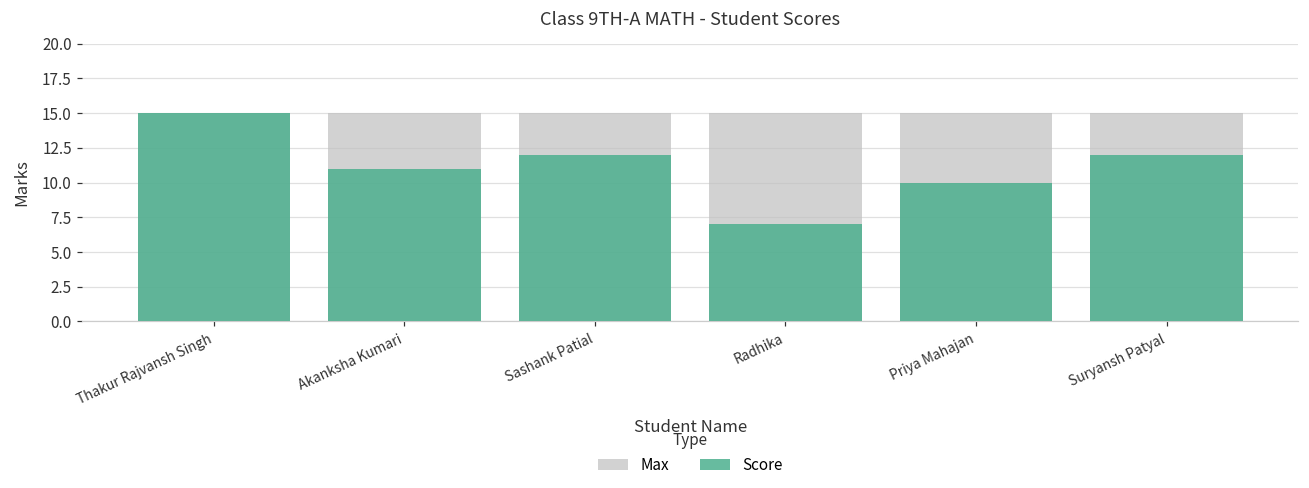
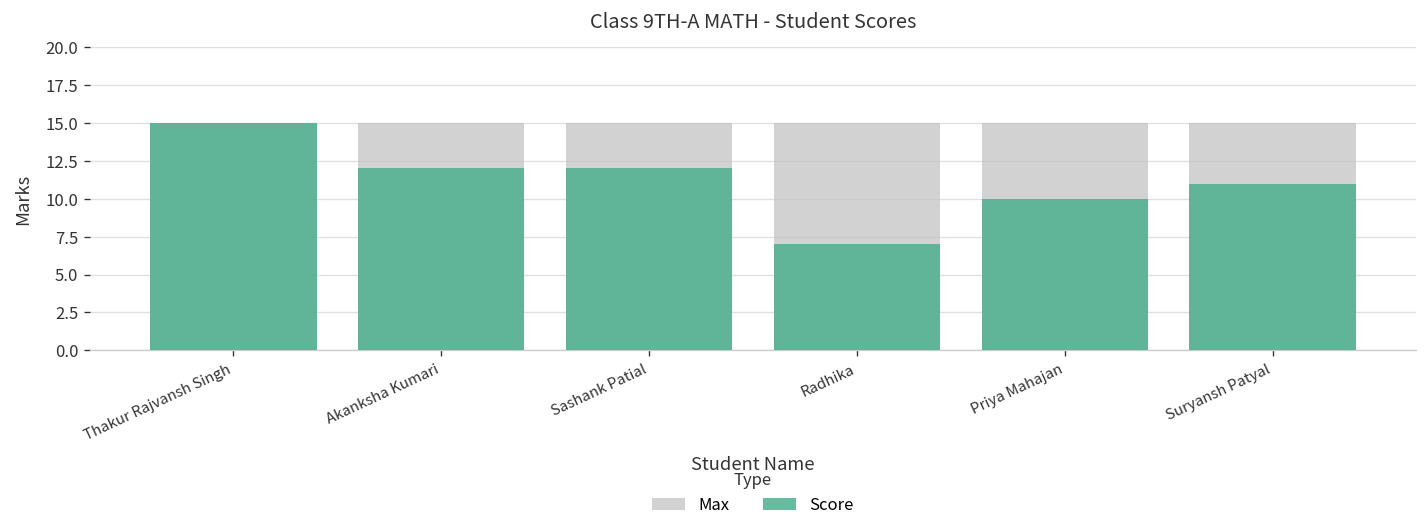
  {
    "Max": {
      "Thakur Rajvansh Singh": 15,
      "Akanksha Kumari": 15,
      "Sashank Patial": 15,
      "Radhika": 15,
      "Priya Mahajan": 15,
      "Suryansh Patyal": 15
    },
    "Score": {
      "Thakur Rajvansh Singh": 15,
-     "Akanksha Kumari": 11,
-     "Suryansh Patyal": 12
+     "Akanksha Kumari": 12,
+     "Suryansh Patyal": 11
    }
  }
